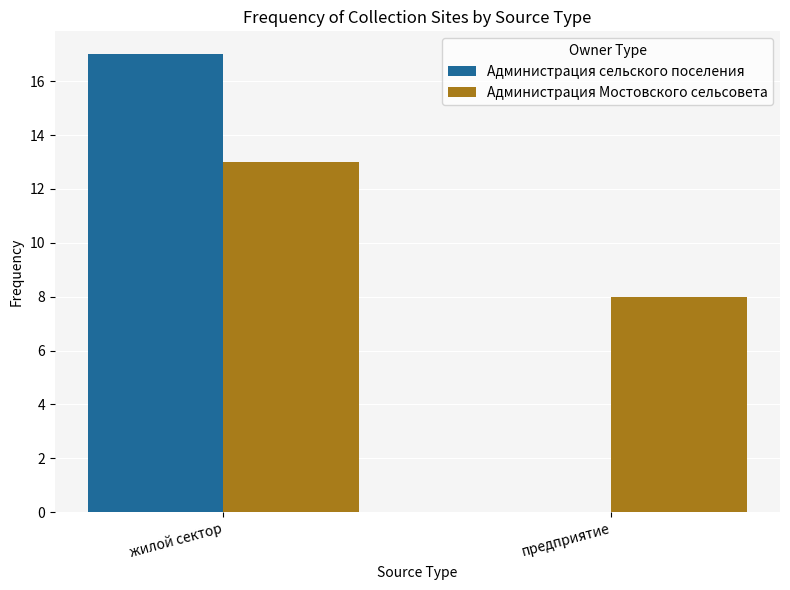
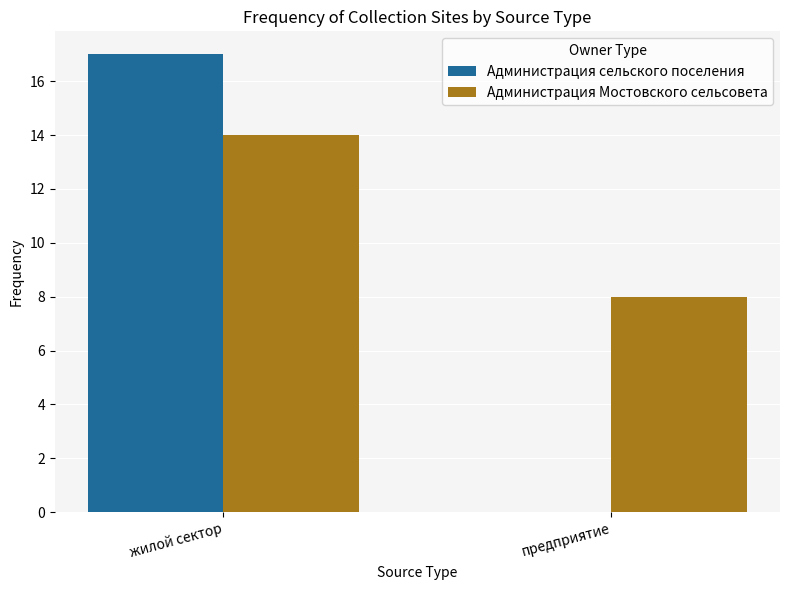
  {
    "Администрация сельского поселения": {
      "жилой сектор": 17,
      "предприятие": 0
    },
    "Администрация Мостовского сельсовета": {
-     "жилой сектор": 13,
+     "жилой сектор": 14,
      "предприятие": 8
    }
  }
